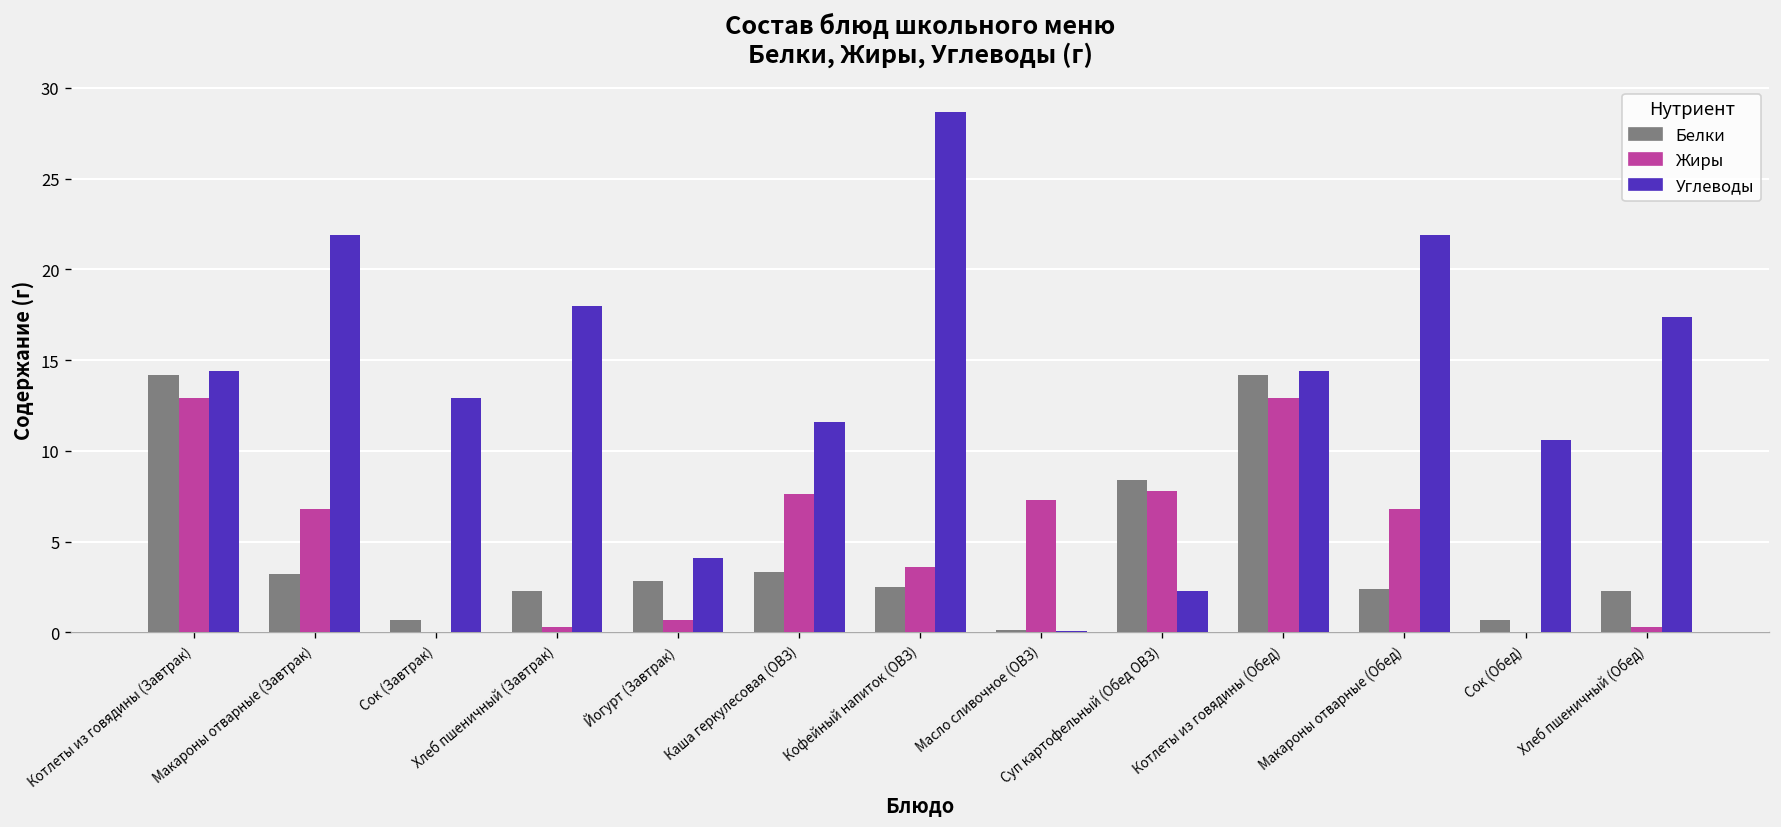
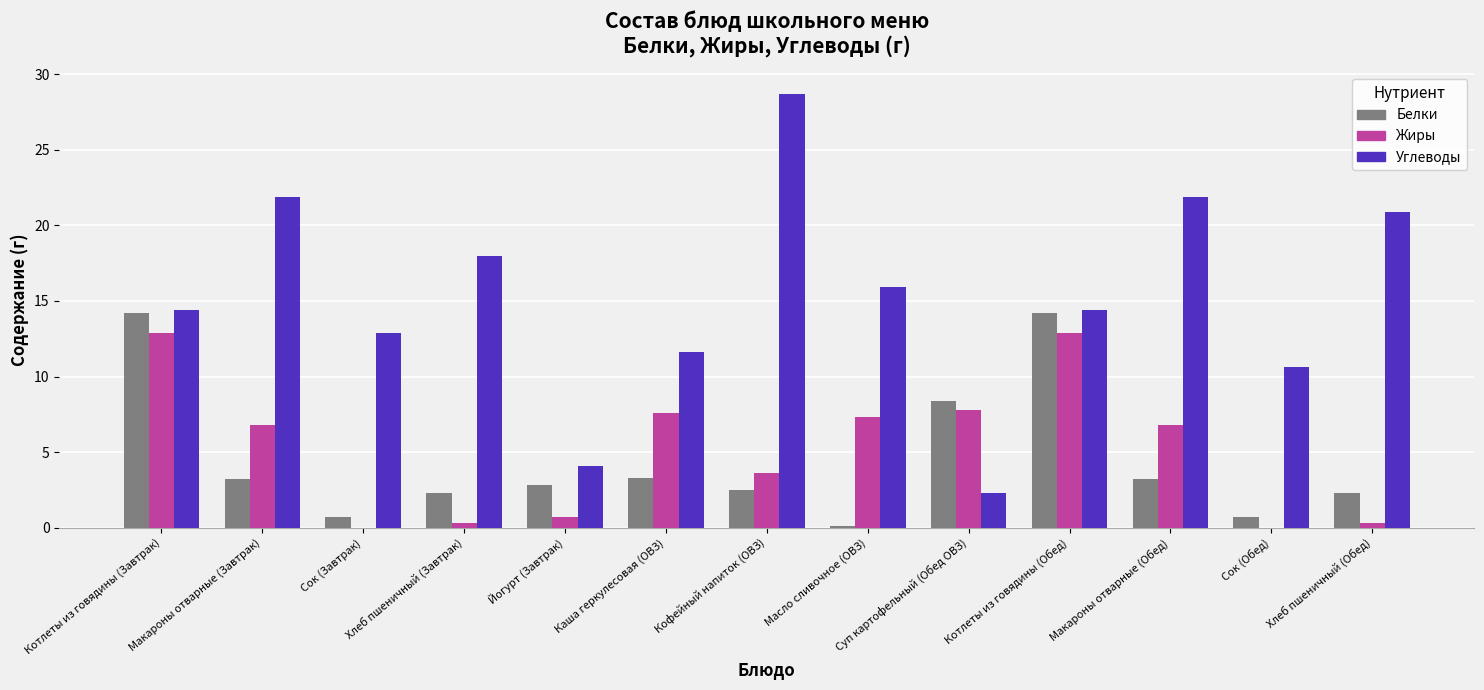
  {
    "Белки": {
      "Котлеты из говядины (Завтрак)": 14.2,
      "Макароны отварные (Завтрак)": 3.2,
      "Сок (Завтрак)": 0.7,
      "Хлеб пшеничный (Завтрак)": 2.3,
      "Йогурт (Завтрак)": 2.8,
      "Каша геркулесовая (ОВЗ)": 3.3,
      "Кофейный напиток (ОВЗ)": 2.5,
      "Суп картофельный (Обед ОВЗ)": 8.4,
      "Котлеты из говядины (Обед)": 14.2,
-     "Макароны отварные (Обед)": 2.4,
+     "Макароны отварные (Обед)": 3.2,
      "Сок (Обед)": 0.7,
      "Хлеб пшеничный (Обед)": 2.3
    },
    "Жиры": {
      "Котлеты из говядины (Завтрак)": 12.9,
      "Макароны отварные (Завтрак)": 6.8,
      "Сок (Завтрак)": 0.0,
      "Хлеб пшеничный (Завтрак)": 0.3,
      "Йогурт (Завтрак)": 0.7,
      "Каша геркулесовая (ОВЗ)": 7.6,
      "Кофейный напиток (ОВЗ)": 3.6,
      "Масло сливочное (ОВЗ)": 7.3,
      "Суп картофельный (Обед ОВЗ)": 7.8,
      "Котлеты из говядины (Обед)": 12.9,
      "Макароны отварные (Обед)": 6.8,
      "Сок (Обед)": 0.0,
      "Хлеб пшеничный (Обед)": 0.3
    },
    "Углеводы": {
      "Котлеты из говядины (Завтрак)": 14.4,
      "Макароны отварные (Завтрак)": 21.9,
      "Сок (Завтрак)": 12.9,
      "Хлеб пшеничный (Завтрак)": 18.0,
      "Йогурт (Завтрак)": 4.1,
      "Каша геркулесовая (ОВЗ)": 11.6,
      "Кофейный напиток (ОВЗ)": 28.7,
-     "Масло сливочное (ОВЗ)": 0.1,
+     "Масло сливочное (ОВЗ)": 15.9,
      "Суп картофельный (Обед ОВЗ)": 2.3,
      "Котлеты из говядины (Обед)": 14.4,
      "Макароны отварные (Обед)": 21.9,
      "Сок (Обед)": 10.6,
-     "Хлеб пшеничный (Обед)": 17.4
+     "Хлеб пшеничный (Обед)": 20.9
    }
  }
